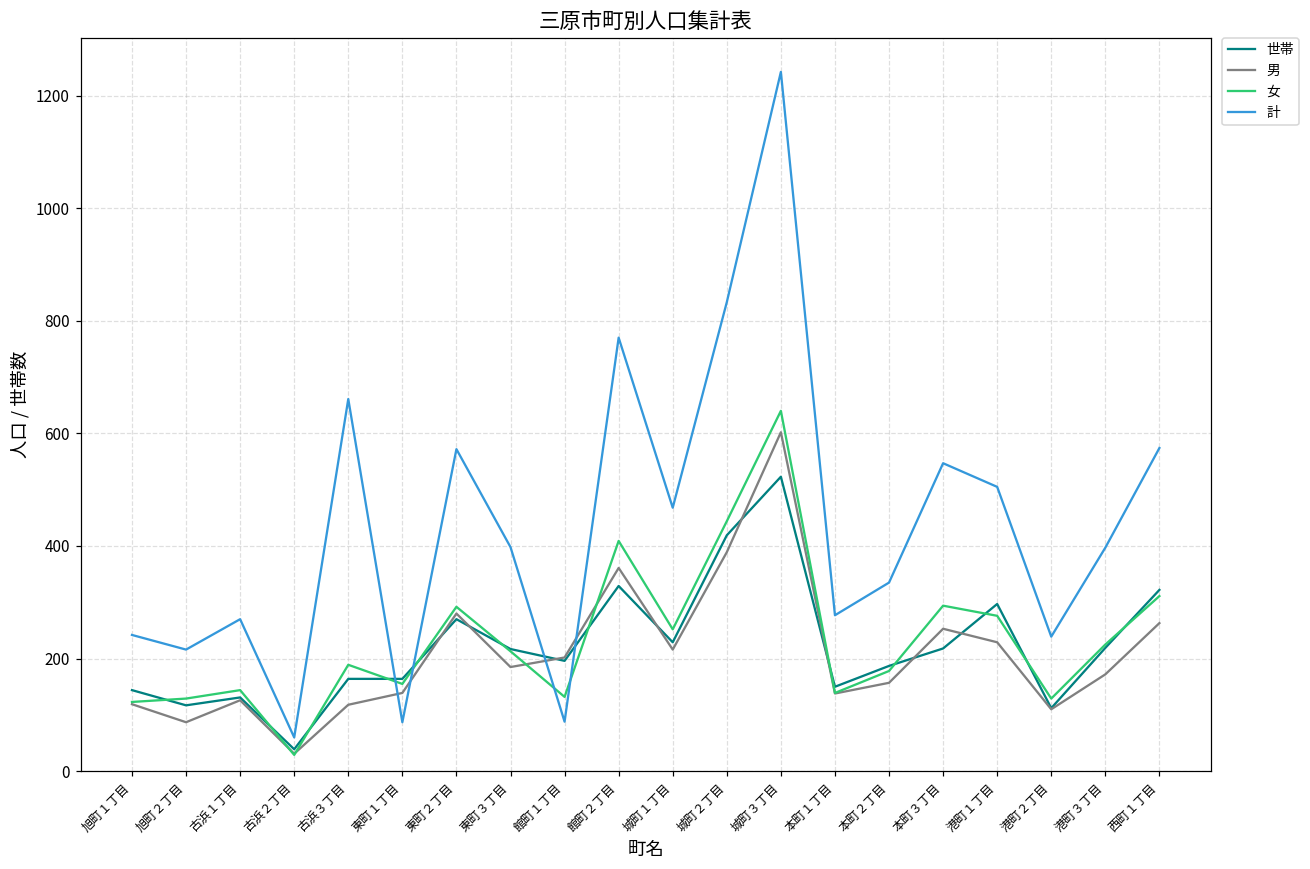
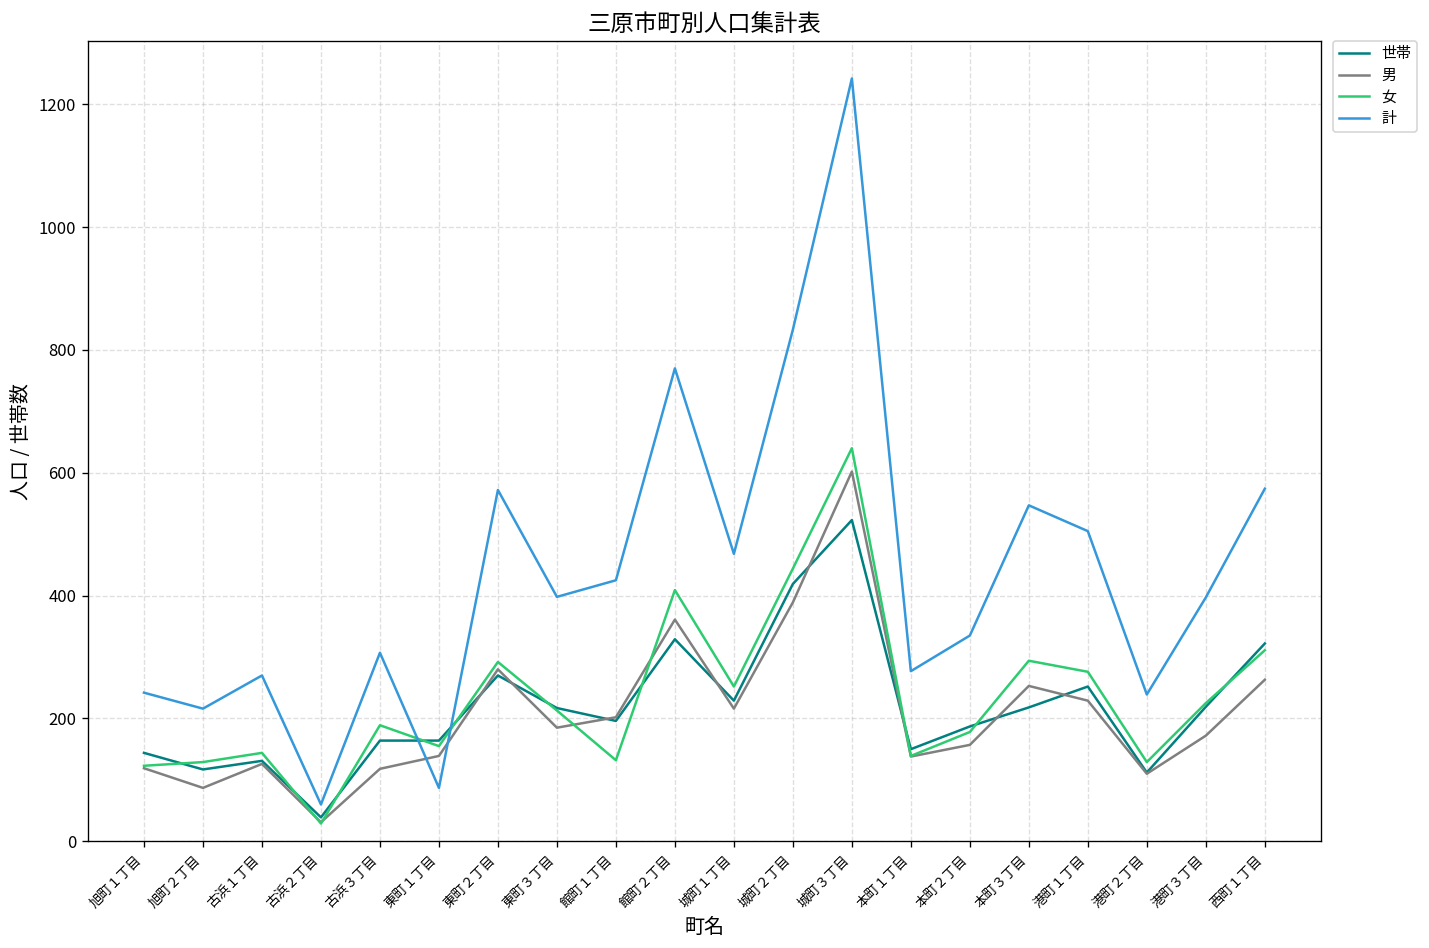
  {
    "世帯": {
      "旭町１丁目": 140,
      "旭町２丁目": 120,
      "古浜１丁目": 130,
      "古浜２丁目": 40,
      "古浜３丁目": 160,
      "東町１丁目": 160,
      "東町２丁目": 270,
      "館町１丁目": 200,
      "館町２丁目": 330,
      "城町１丁目": 230,
      "城町２丁目": 420,
      "城町３丁目": 520,
      "本町１丁目": 150,
      "本町２丁目": 190,
      "本町３丁目": 220,
-     "港町１丁目": 300,
+     "港町１丁目": 250,
      "港町３丁目": 220,
      "西町１丁目": 320
    },
    "男": {
      "旭町２丁目": 90,
      "古浜１丁目": 130,
      "古浜３丁目": 120,
      "東町１丁目": 140,
      "東町２丁目": 280,
      "東町３丁目": 190,
      "館町１丁目": 200,
      "館町２丁目": 360,
      "城町１丁目": 220,
      "城町２丁目": 390,
      "城町３丁目": 600,
      "本町２丁目": 160,
      "本町３丁目": 250,
      "港町１丁目": 230,
      "港町３丁目": 170,
      "西町１丁目": 260
    },
    "女": {
      "旭町２丁目": 130,
      "古浜１丁目": 140,
      "古浜３丁目": 190,
      "東町１丁目": 160,
      "東町２丁目": 290,
      "館町１丁目": 130,
      "館町２丁目": 410,
      "城町１丁目": 250,
      "城町２丁目": 440,
      "城町３丁目": 640,
      "本町２丁目": 180,
      "本町３丁目": 290,
      "港町１丁目": 280,
      "港町２丁目": 130,
      "港町３丁目": 230,
      "西町１丁目": 310
    },
    "計": {
      "旭町１丁目": 240,
      "旭町２丁目": 220,
      "古浜１丁目": 270,
      "古浜２丁目": 60,
-     "古浜３丁目": 660,
+     "古浜３丁目": 310,
      "東町１丁目": 90,
      "東町２丁目": 570,
      "東町３丁目": 400,
-     "館町１丁目": 90,
+     "館町１丁目": 430,
      "館町２丁目": 770,
      "城町１丁目": 470,
      "城町２丁目": 830,
      "城町３丁目": 1240,
      "本町１丁目": 280,
      "本町２丁目": 340,
      "本町３丁目": 550,
      "港町１丁目": 510,
      "港町２丁目": 240,
      "港町３丁目": 400,
      "西町１丁目": 570
    }
  }
